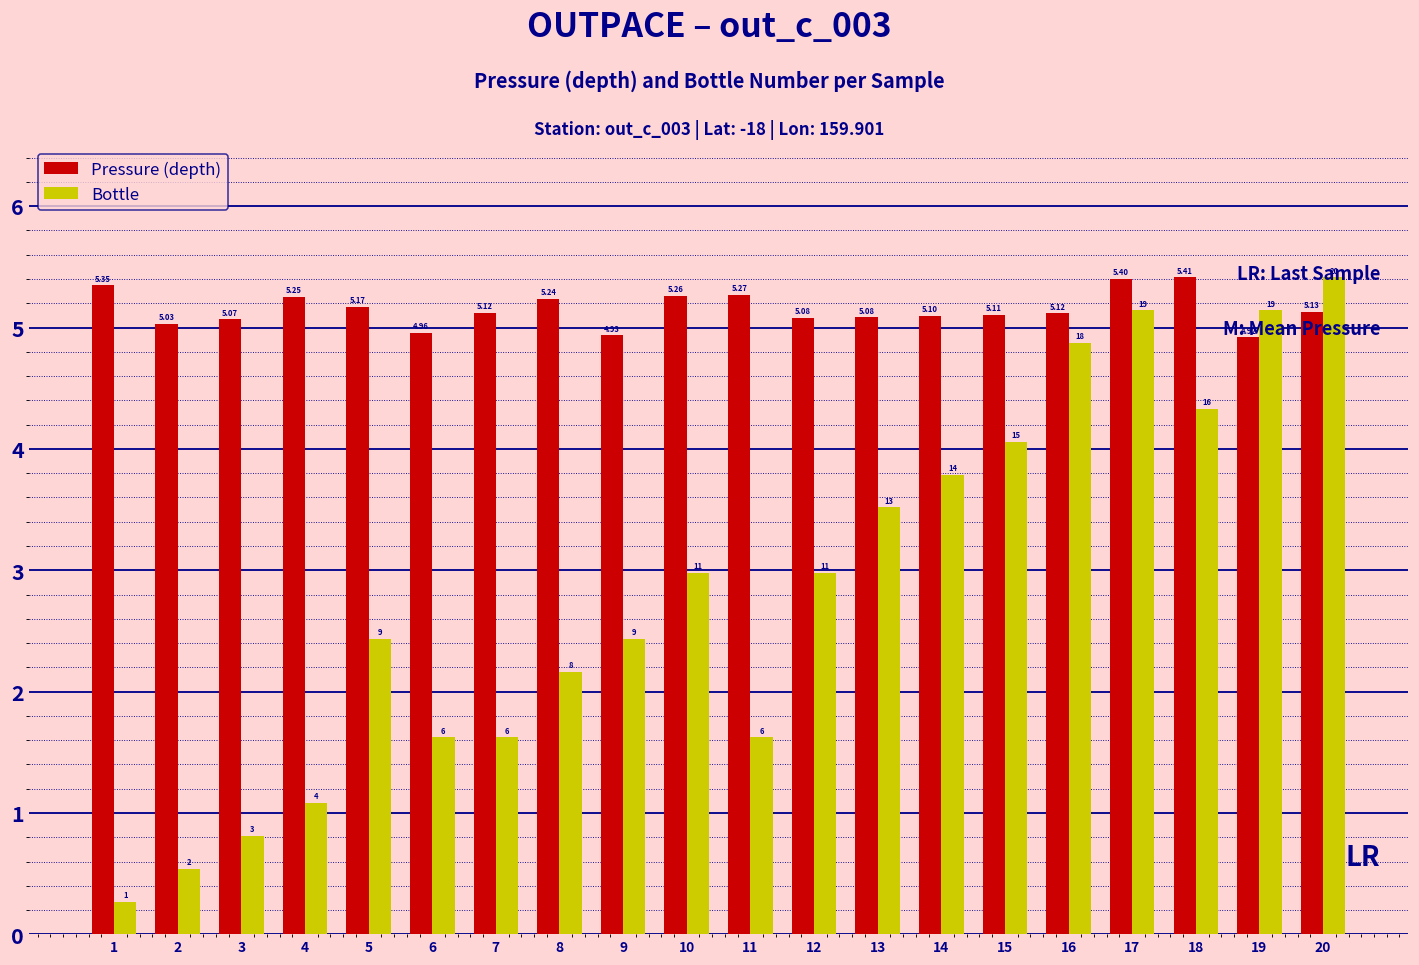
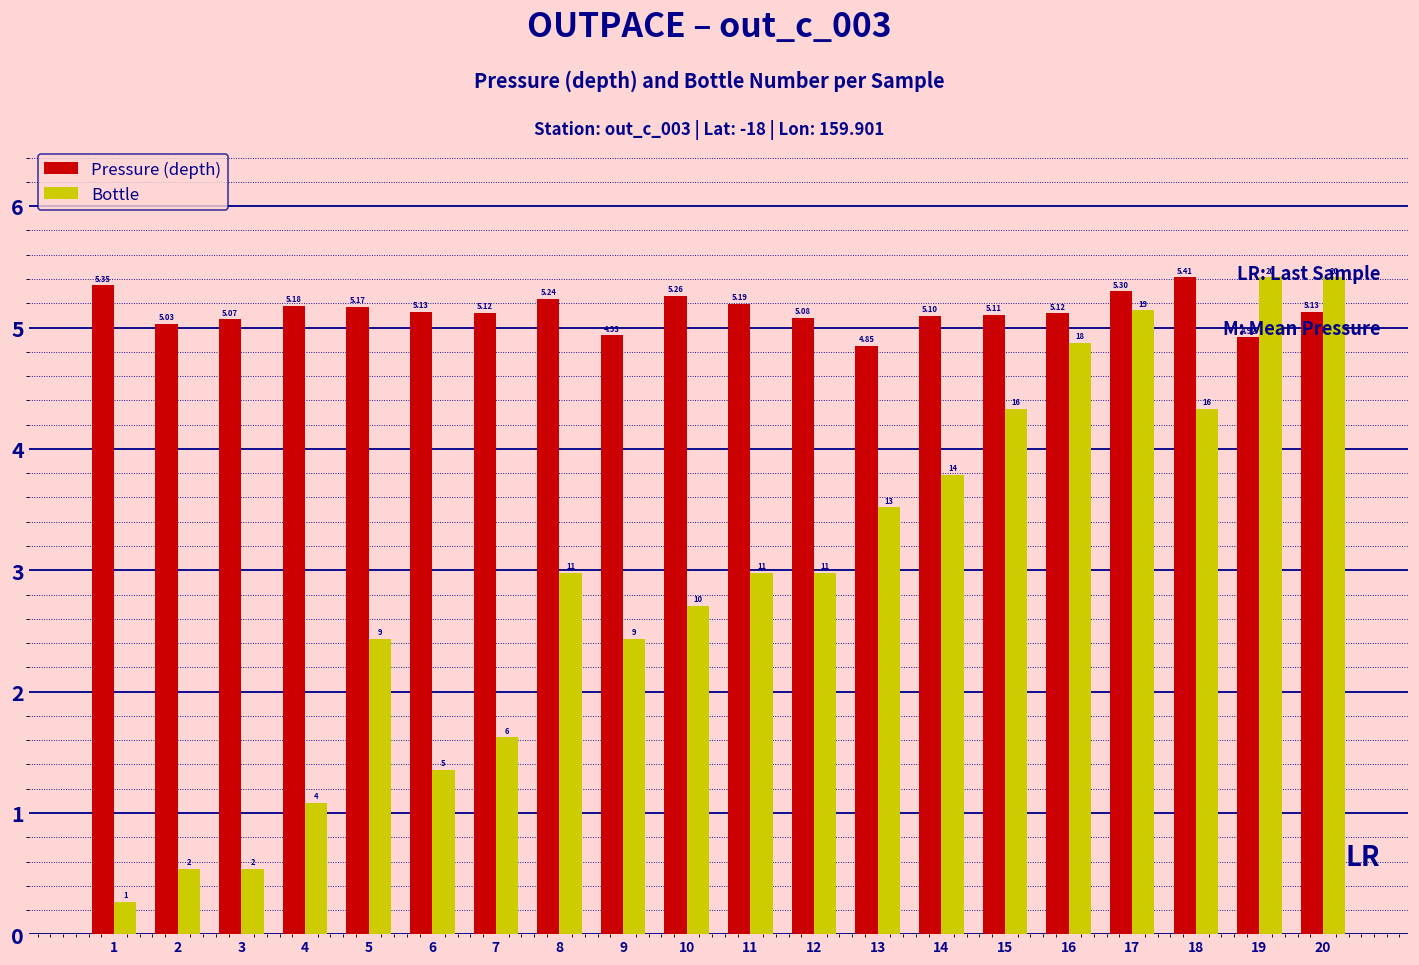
  {
    "Pressure (depth)": {
      "1": 5.35,
      "2": 5.03,
      "3": 5.07,
-     "4": 5.25,
+     "4": 5.18,
      "5": 5.17,
-     "6": 4.96,
+     "6": 5.13,
      "7": 5.12,
      "8": 5.24,
      "9": 4.93,
      "10": 5.26,
-     "11": 5.27,
+     "11": 5.19,
      "12": 5.08,
-     "13": 5.08,
+     "13": 4.85,
      "14": 5.10,
      "15": 5.11,
      "16": 5.12,
-     "17": 5.40,
+     "17": 5.30,
      "18": 5.41,
      "20": 5.13
    },
    "Bottle": {
-     "3": 3,
-     "6": 6,
-     "8": 8,
-     "10": 11,
-     "11": 6,
-     "15": 15,
-     "19": 19
+     "3": 2,
+     "6": 5,
+     "8": 11,
+     "10": 10,
+     "11": 11,
+     "15": 16,
+     "19": 20
    }
  }
